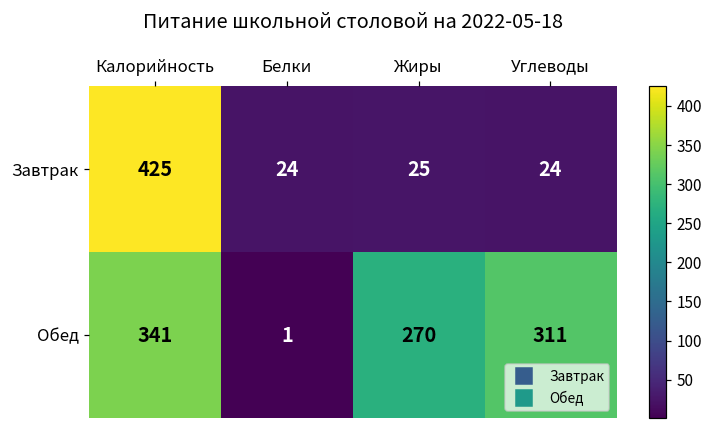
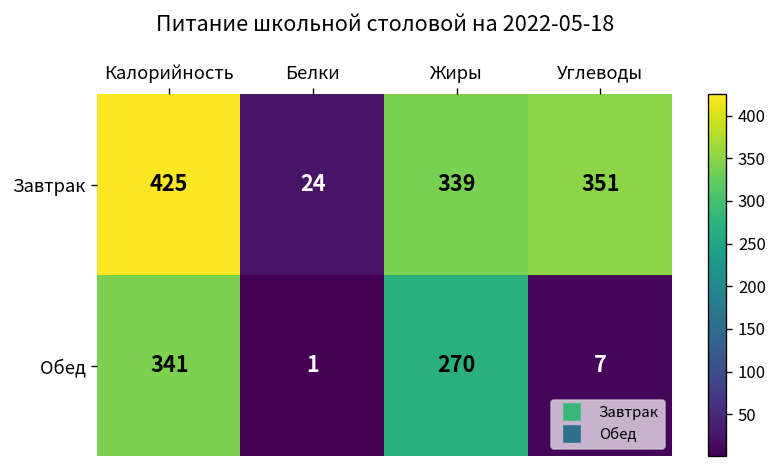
  {
    "Завтрак": {
      "Калорийность": 425,
      "Белки": 24,
-     "Жиры": 25,
-     "Углеводы": 24
+     "Жиры": 339,
+     "Углеводы": 351
    },
    "Обед": {
      "Калорийность": 341,
      "Белки": 1,
      "Жиры": 270,
-     "Углеводы": 311
+     "Углеводы": 7
    }
  }
